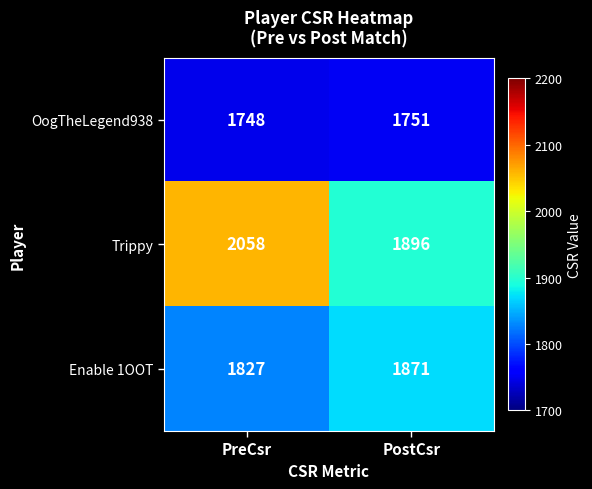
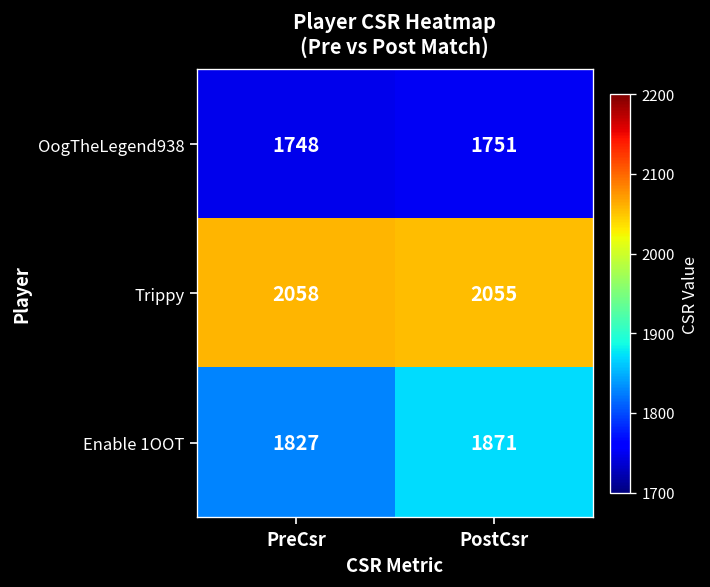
  {
    "OogTheLegend938": {
      "PreCsr": 1748,
      "PostCsr": 1751
    },
    "Trippy": {
      "PreCsr": 2058,
-     "PostCsr": 1896
+     "PostCsr": 2055
    },
    "Enable 1OOT": {
      "PreCsr": 1827,
      "PostCsr": 1871
    }
  }
